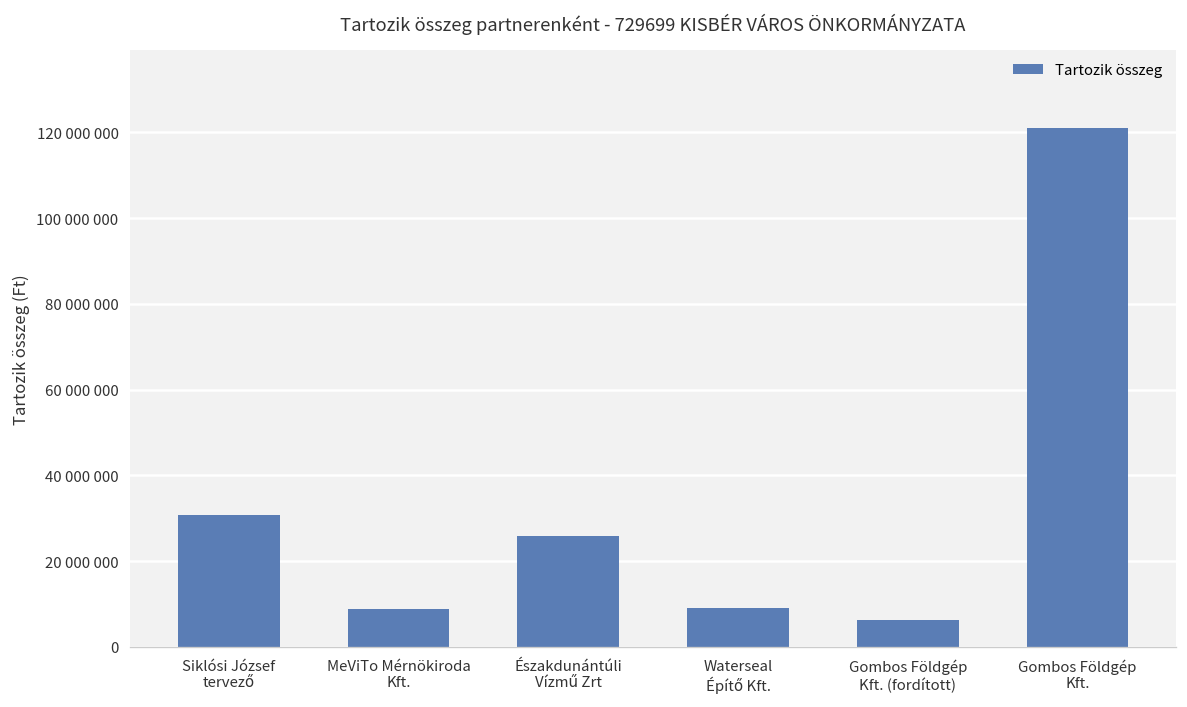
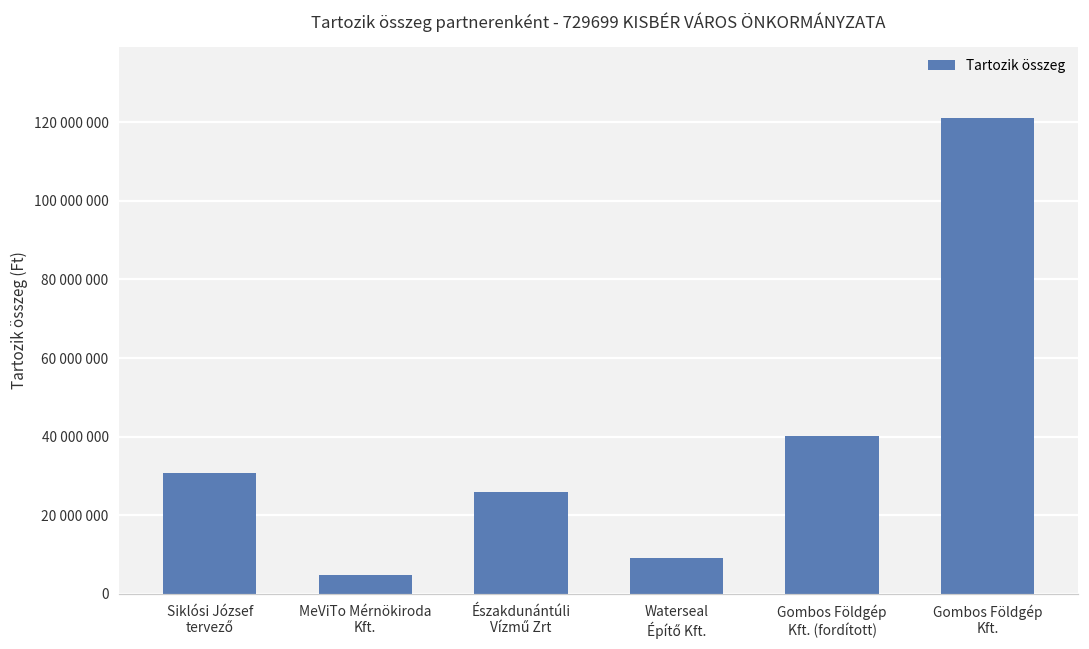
  {
    "Siklósi József tervező": 31000000,
-   "MeViTo Mérnökiroda Kft.": 9000000,
+   "MeViTo Mérnökiroda Kft.": 5000000,
    "Északdunántúli Vízmű Zrt": 26000000,
    "Waterseal Építő Kft.": 9000000,
-   "Gombos Földgép Kft. (fordított)": 6000000,
+   "Gombos Földgép Kft. (fordított)": 40000000,
    "Gombos Földgép Kft.": 121000000
  }
